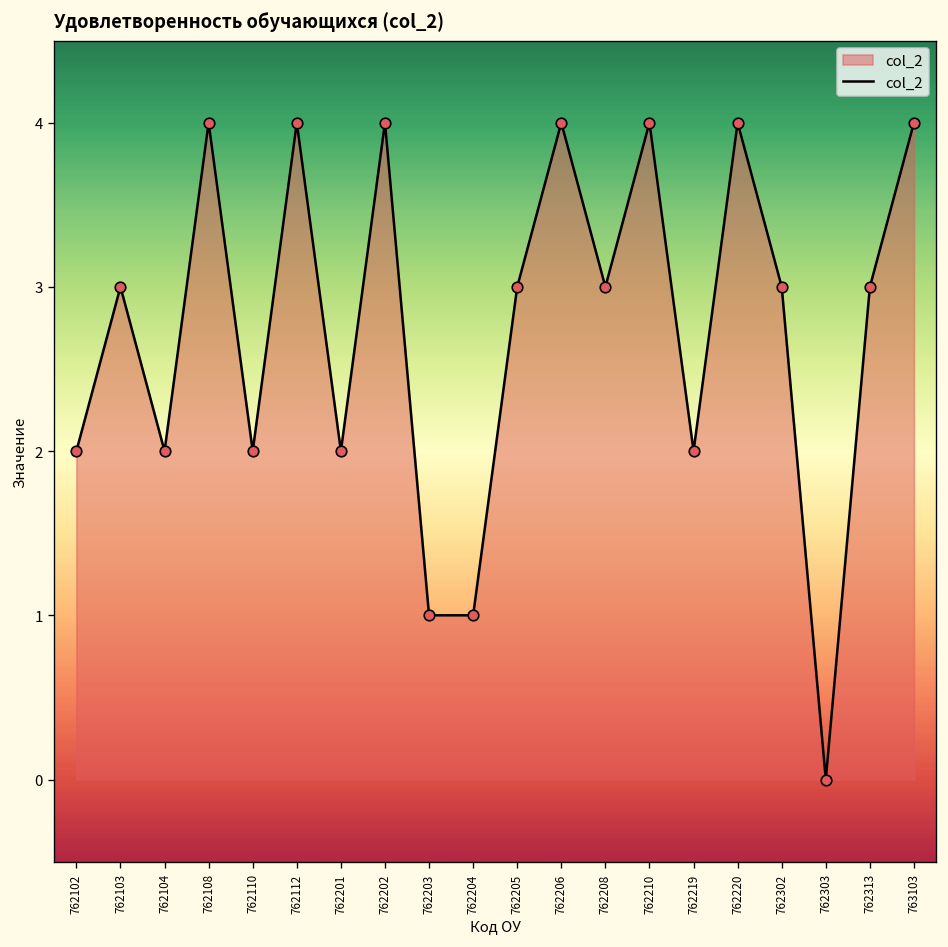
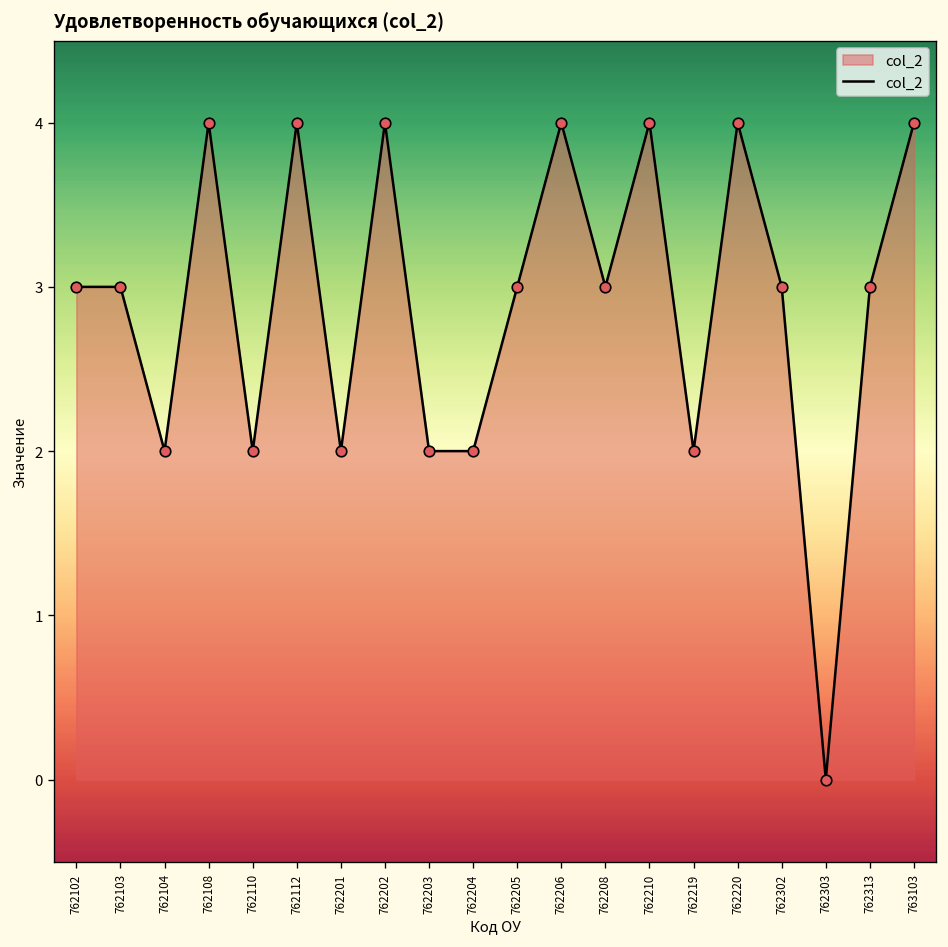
  {
-   "762102": 2,
+   "762102": 3,
    "762103": 3,
    "762104": 2,
    "762108": 4,
    "762110": 2,
    "762112": 4,
    "762201": 2,
    "762202": 4,
-   "762203": 1,
-   "762204": 1,
+   "762203": 2,
+   "762204": 2,
    "762205": 3,
    "762206": 4,
    "762208": 3,
    "762210": 4,
    "762219": 2,
    "762220": 4,
    "762302": 3,
    "762303": 0,
    "762313": 3,
    "763103": 4
  }
